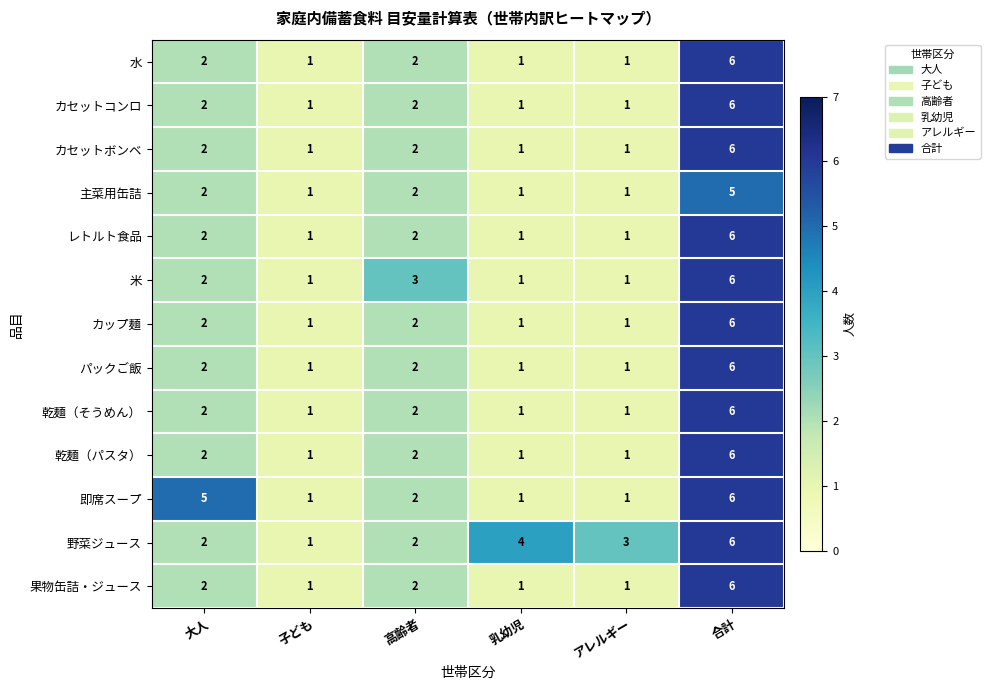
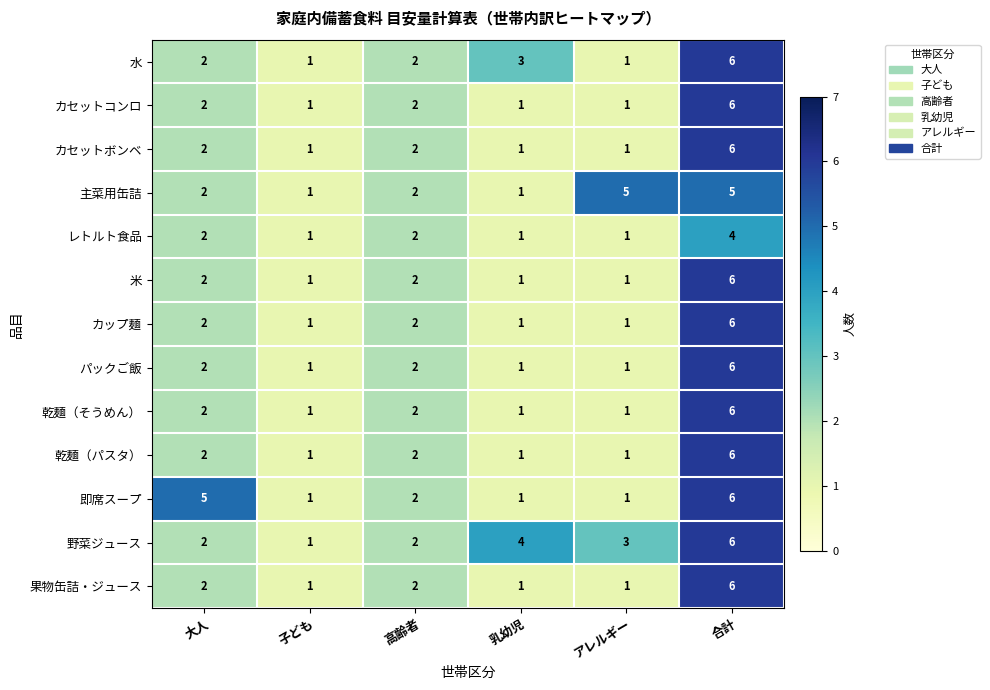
  {
    "水": {
      "大人": 2,
      "子ども": 1,
      "高齢者": 2,
-     "乳幼児": 1,
+     "乳幼児": 3,
      "アレルギー": 1,
      "合計": 6
    },
    "カセットコンロ": {
      "大人": 2,
      "子ども": 1,
      "高齢者": 2,
      "乳幼児": 1,
      "アレルギー": 1,
      "合計": 6
    },
    "カセットボンベ": {
      "大人": 2,
      "子ども": 1,
      "高齢者": 2,
      "乳幼児": 1,
      "アレルギー": 1,
      "合計": 6
    },
    "主菜用缶詰": {
      "大人": 2,
      "子ども": 1,
      "高齢者": 2,
      "乳幼児": 1,
-     "アレルギー": 1,
+     "アレルギー": 5,
      "合計": 5
    },
    "レトルト食品": {
      "大人": 2,
      "子ども": 1,
      "高齢者": 2,
      "乳幼児": 1,
      "アレルギー": 1,
-     "合計": 6
+     "合計": 4
    },
    "米": {
      "大人": 2,
      "子ども": 1,
-     "高齢者": 3,
+     "高齢者": 2,
      "乳幼児": 1,
      "アレルギー": 1,
      "合計": 6
    },
    "カップ麺": {
      "大人": 2,
      "子ども": 1,
      "高齢者": 2,
      "乳幼児": 1,
      "アレルギー": 1,
      "合計": 6
    },
    "パックご飯": {
      "大人": 2,
      "子ども": 1,
      "高齢者": 2,
      "乳幼児": 1,
      "アレルギー": 1,
      "合計": 6
    },
    "乾麺（そうめん）": {
      "大人": 2,
      "子ども": 1,
      "高齢者": 2,
      "乳幼児": 1,
      "アレルギー": 1,
      "合計": 6
    },
    "乾麺（パスタ）": {
      "大人": 2,
      "子ども": 1,
      "高齢者": 2,
      "乳幼児": 1,
      "アレルギー": 1,
      "合計": 6
    },
    "即席スープ": {
      "大人": 5,
      "子ども": 1,
      "高齢者": 2,
      "乳幼児": 1,
      "アレルギー": 1,
      "合計": 6
    },
    "野菜ジュース": {
      "大人": 2,
      "子ども": 1,
      "高齢者": 2,
      "乳幼児": 4,
      "アレルギー": 3,
      "合計": 6
    },
    "果物缶詰・ジュース": {
      "大人": 2,
      "子ども": 1,
      "高齢者": 2,
      "乳幼児": 1,
      "アレルギー": 1,
      "合計": 6
    }
  }
